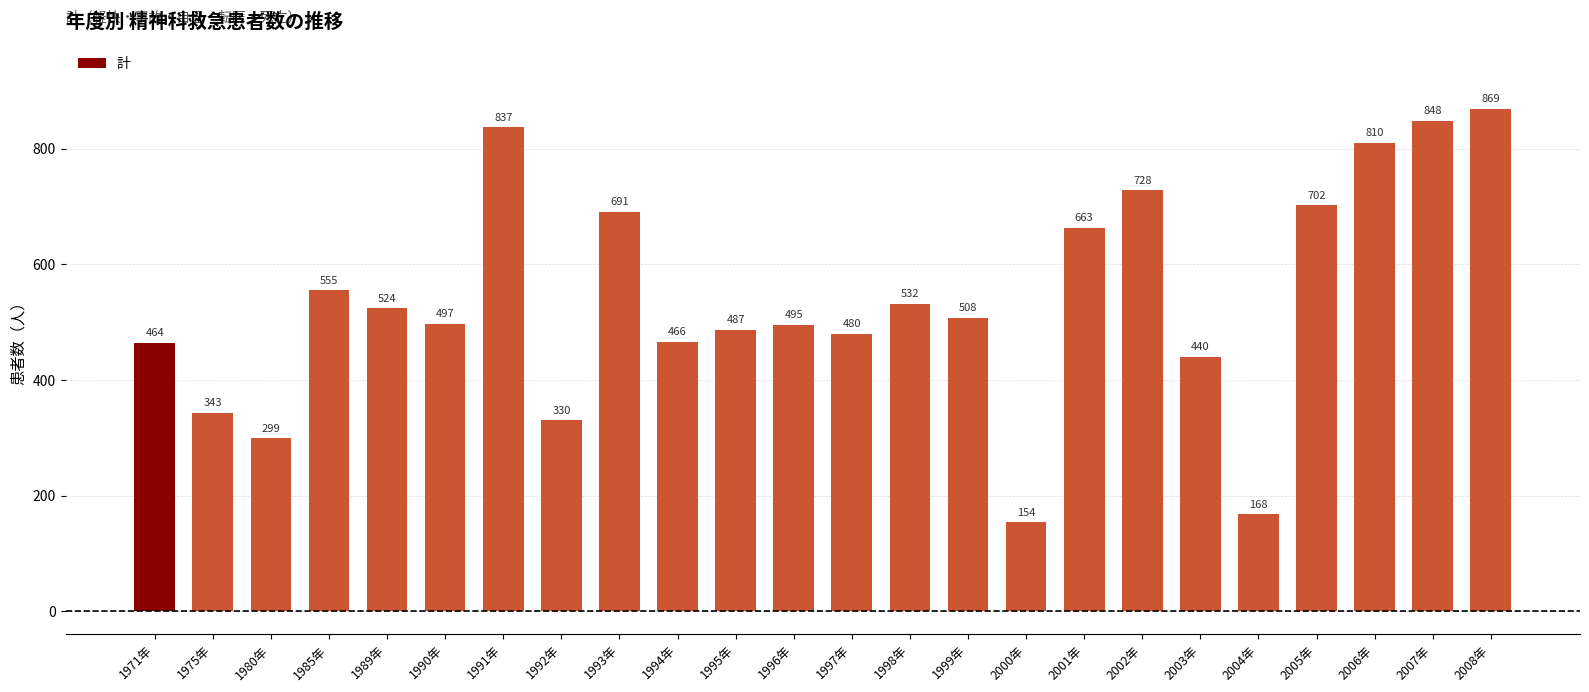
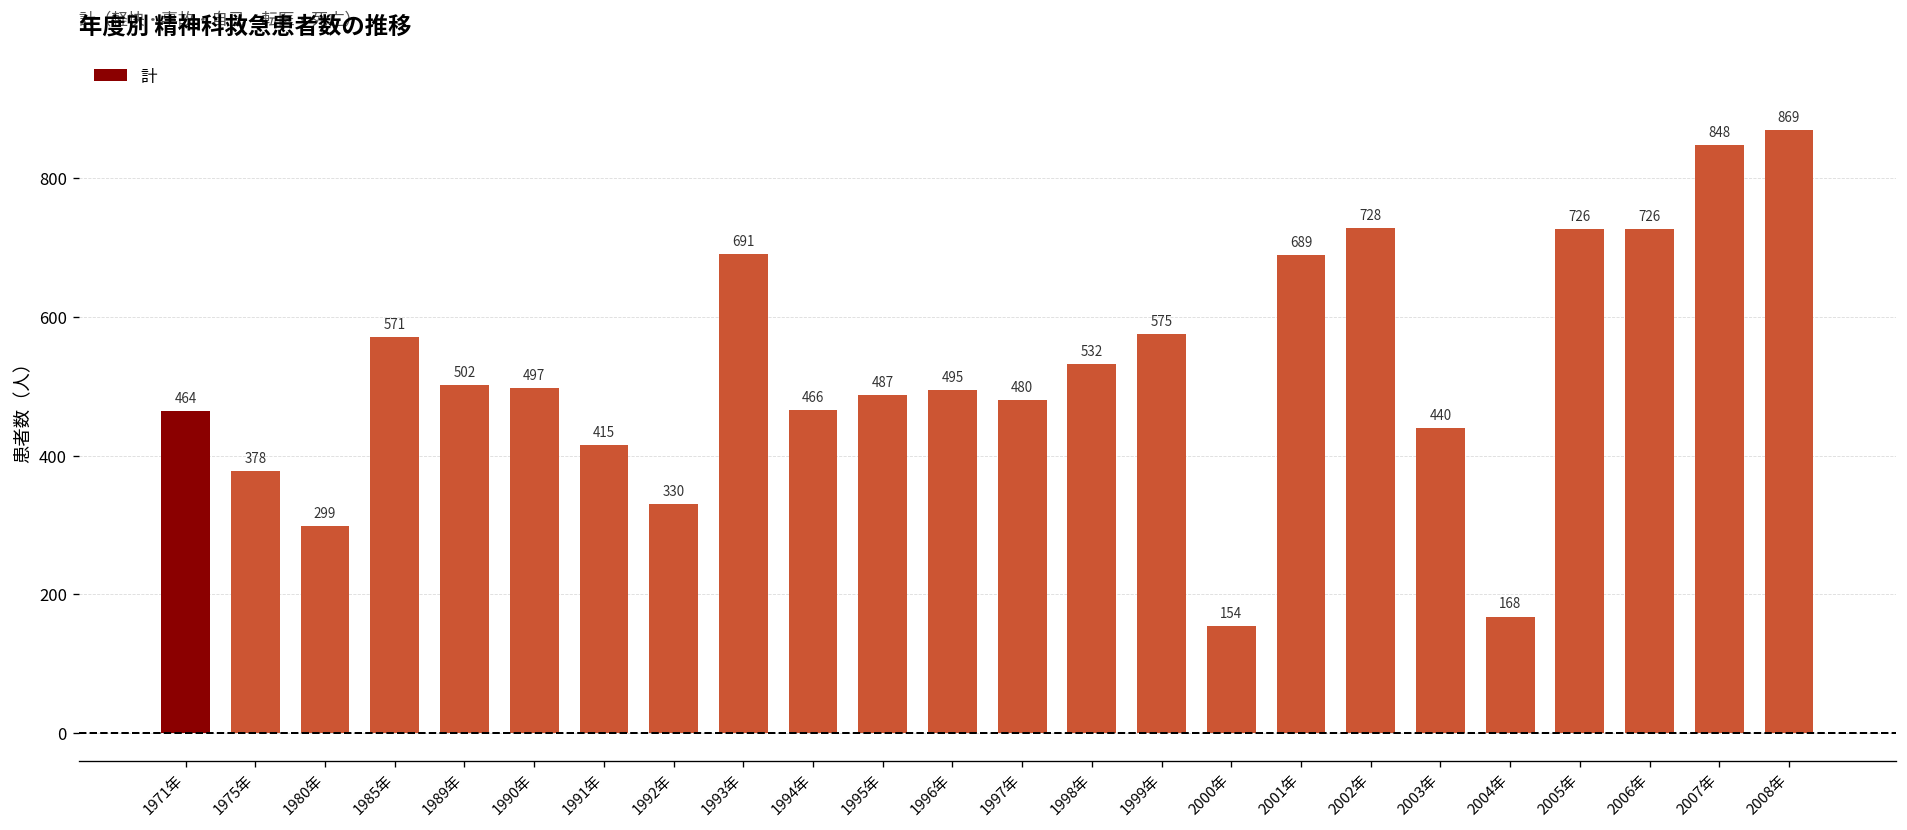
  {
    "1971年": 464,
-   "1975年": 343,
+   "1975年": 378,
    "1980年": 299,
-   "1985年": 555,
-   "1989年": 524,
+   "1985年": 571,
+   "1989年": 502,
    "1990年": 497,
-   "1991年": 837,
+   "1991年": 415,
    "1992年": 330,
    "1993年": 691,
    "1994年": 466,
    "1995年": 487,
    "1996年": 495,
    "1997年": 480,
    "1998年": 532,
-   "1999年": 508,
+   "1999年": 575,
    "2000年": 154,
-   "2001年": 663,
+   "2001年": 689,
    "2002年": 728,
    "2003年": 440,
    "2004年": 168,
-   "2005年": 702,
-   "2006年": 810,
+   "2005年": 726,
+   "2006年": 726,
    "2007年": 848,
    "2008年": 869
  }
